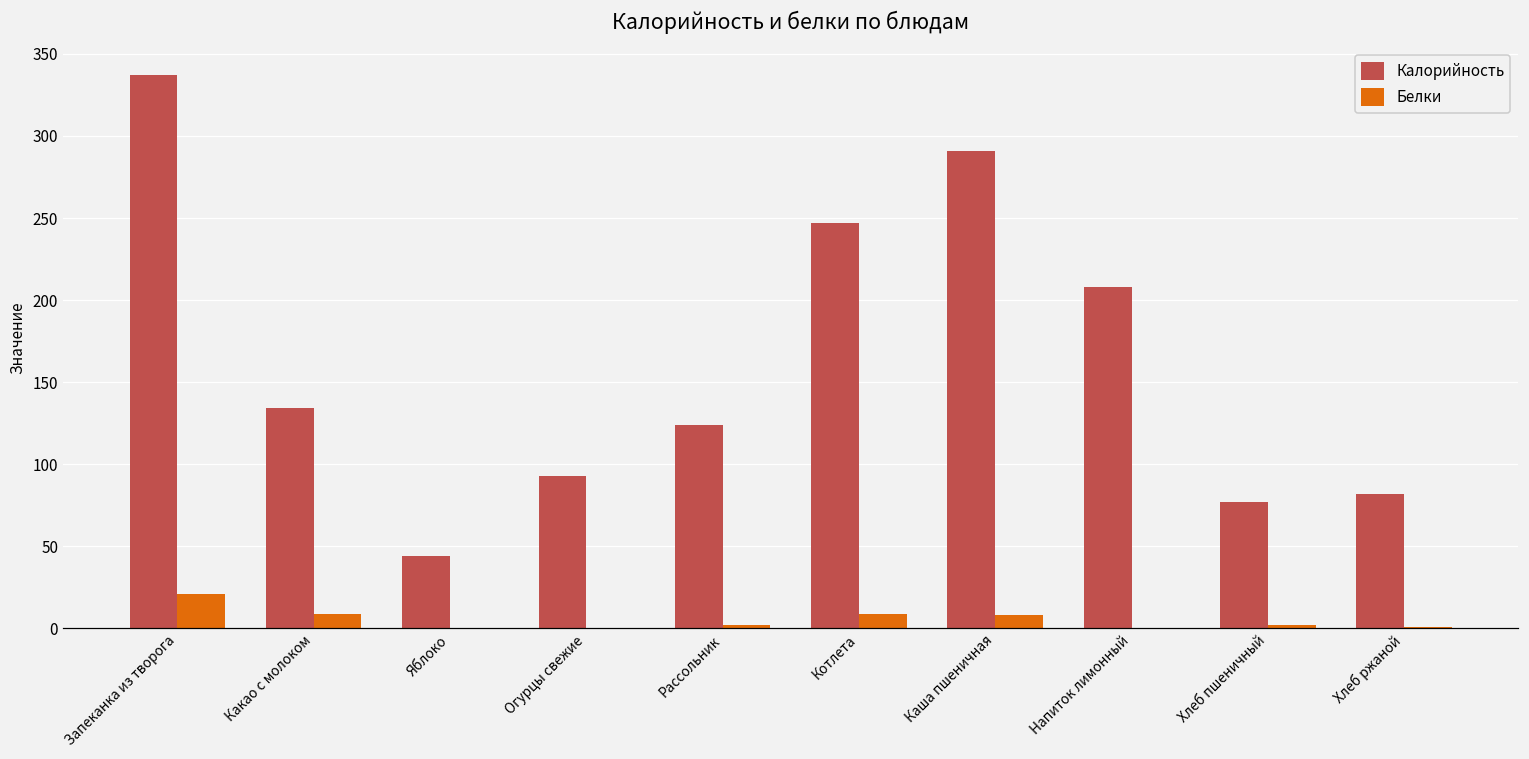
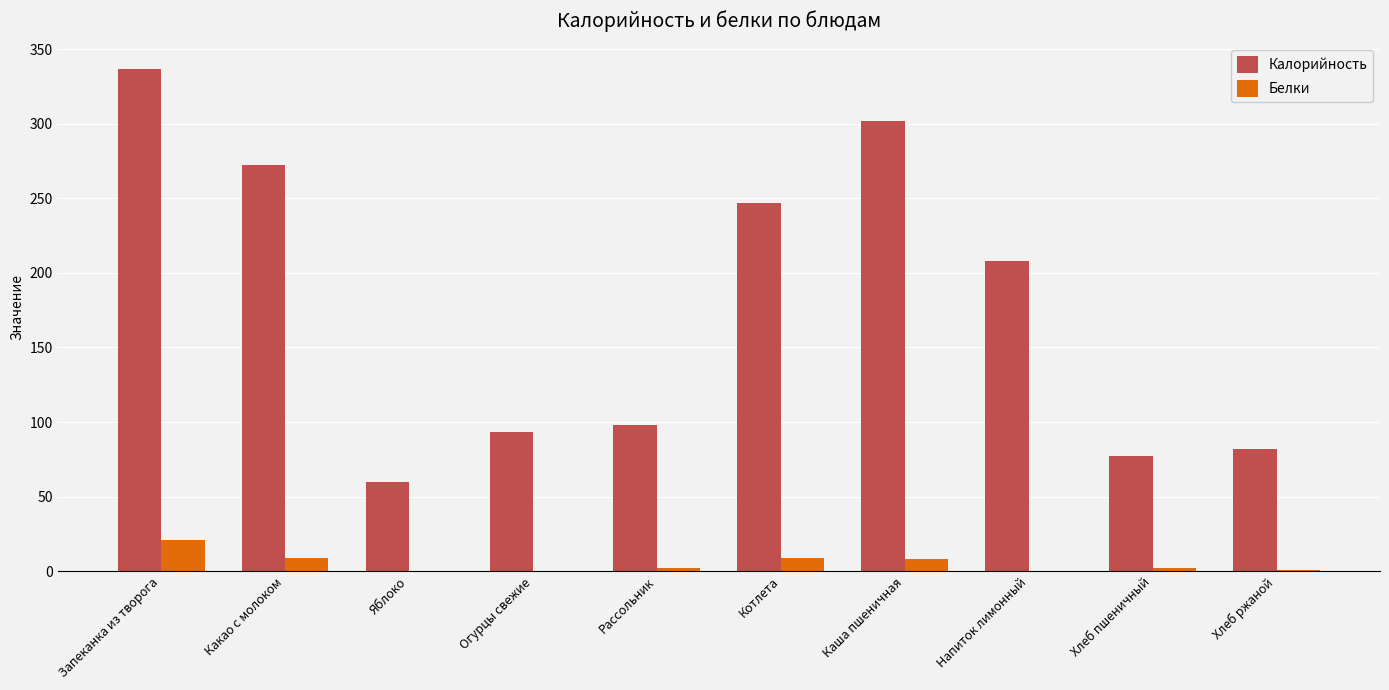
  {
    "Калорийность": {
      "Запеканка из творога": 337,
-     "Какао с молоком": 134,
-     "Яблоко": 44,
+     "Какао с молоком": 272,
+     "Яблоко": 60,
      "Огурцы свежие": 93,
-     "Рассольник": 124,
+     "Рассольник": 98,
      "Котлета": 247,
-     "Каша пшеничная": 291,
+     "Каша пшеничная": 302,
      "Напиток лимонный": 208,
      "Хлеб пшеничный": 77,
      "Хлеб ржаной": 82
    },
    "Белки": {
      "Запеканка из творога": 21,
      "Какао с молоком": 9,
      "Яблоко": 0,
      "Огурцы свежие": 0,
      "Рассольник": 2,
      "Котлета": 9,
      "Каша пшеничная": 8,
      "Напиток лимонный": 0,
      "Хлеб пшеничный": 2
    }
  }
